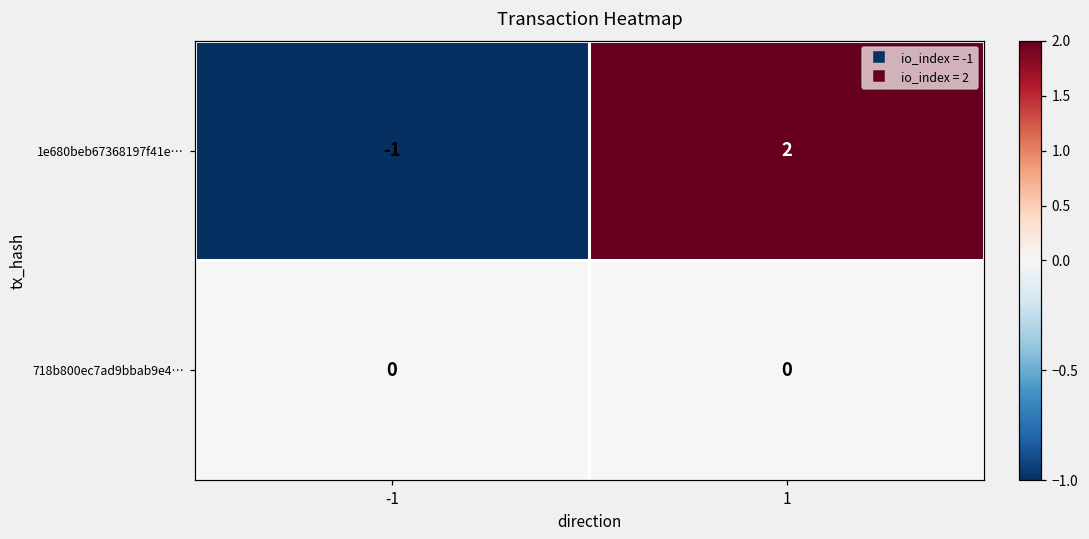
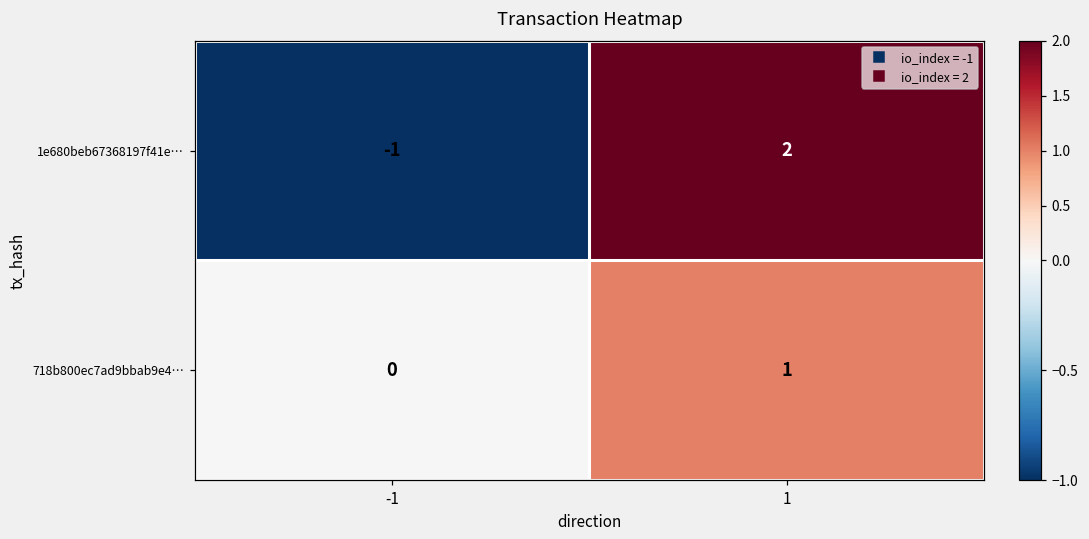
  {
    "1e680beb67368197f41e…": {
      "-1": -1,
      "1": 2
    },
    "718b800ec7ad9bbab9e4…": {
      "-1": 0,
-     "1": 0
+     "1": 1
    }
  }
